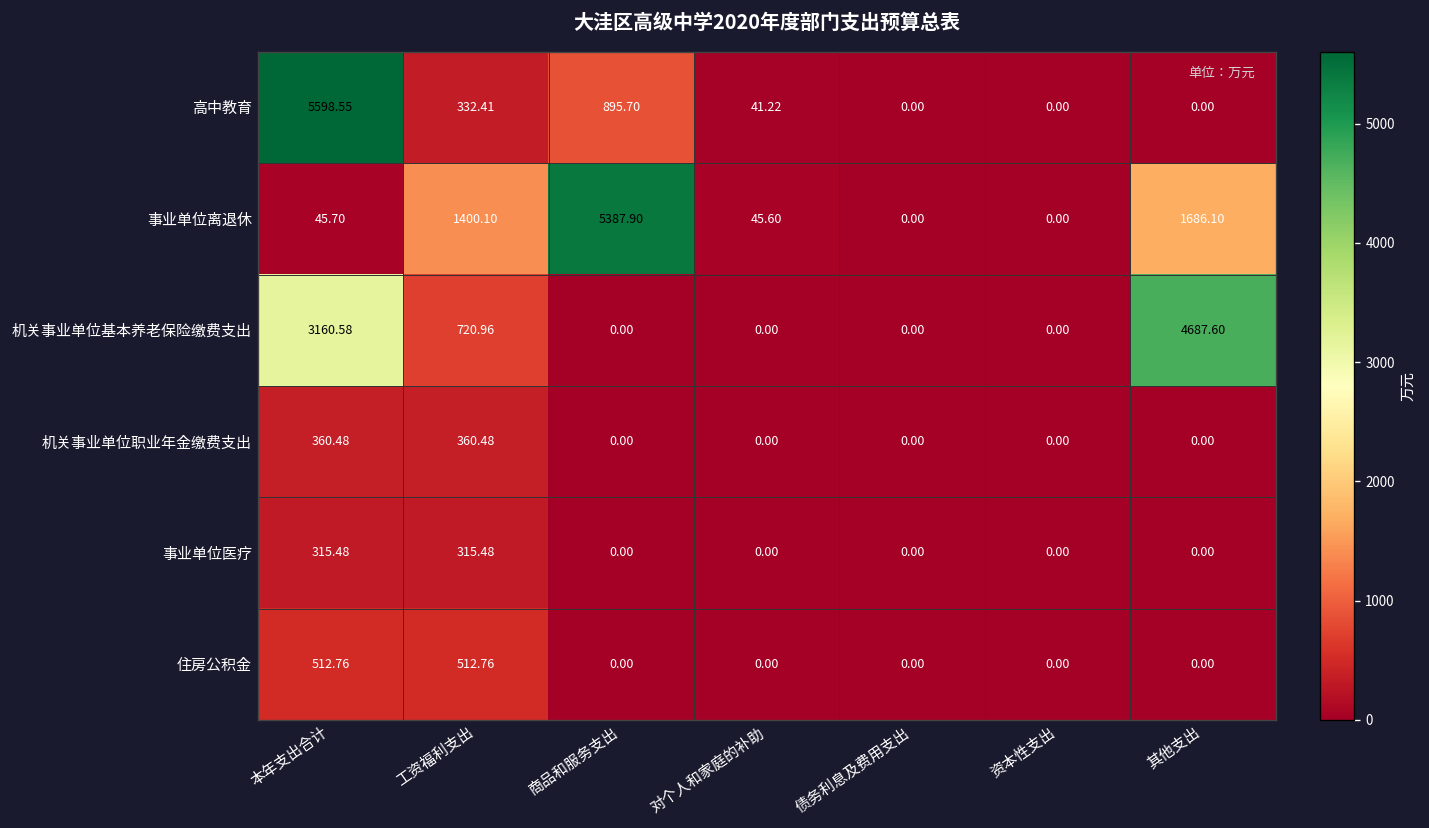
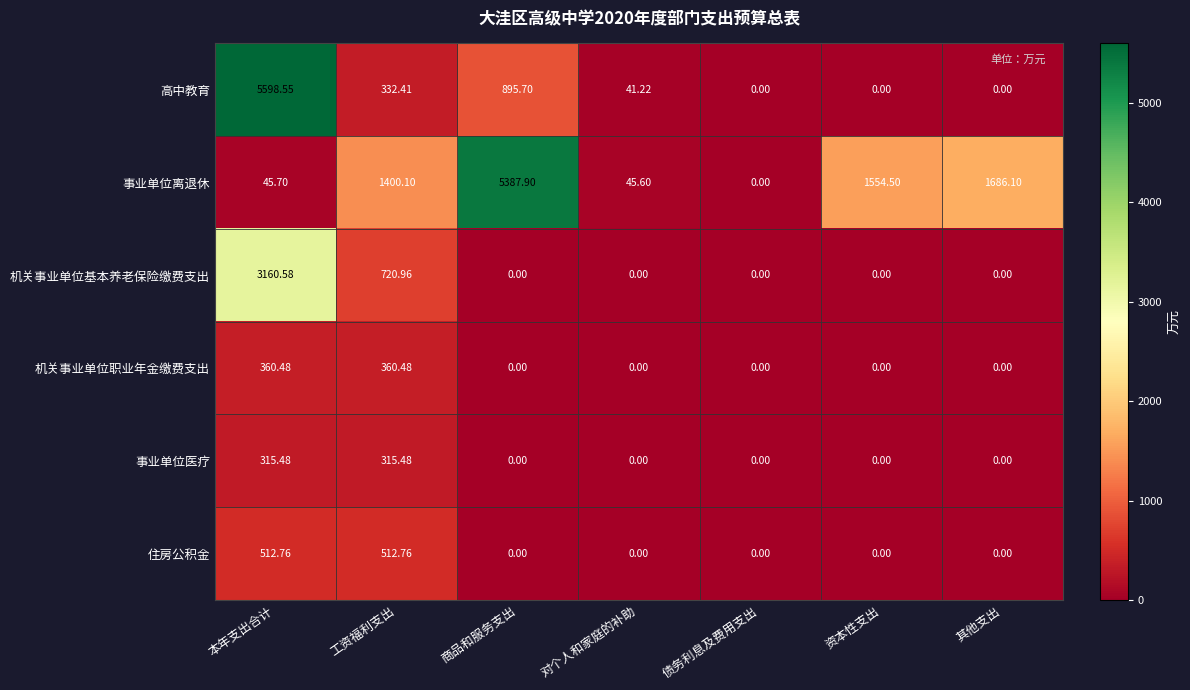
  {
    "高中教育": {
      "本年支出合计": 5598.55,
      "工资福利支出": 332.41,
      "商品和服务支出": 895.70,
      "对个人和家庭的补助": 41.22,
      "债务利息及费用支出": 0.00,
      "资本性支出": 0.00
    },
    "事业单位离退休": {
      "本年支出合计": 45.70,
      "工资福利支出": 1400.10,
      "商品和服务支出": 5387.90,
      "对个人和家庭的补助": 45.60,
      "债务利息及费用支出": 0.00,
-     "资本性支出": 0.00,
+     "资本性支出": 1554.50,
      "其他支出": 1686.10
    },
    "机关事业单位基本养老保险缴费支出": {
      "本年支出合计": 3160.58,
      "工资福利支出": 720.96,
      "商品和服务支出": 0.00,
      "对个人和家庭的补助": 0.00,
      "债务利息及费用支出": 0.00,
      "资本性支出": 0.00,
-     "其他支出": 4687.60
+     "其他支出": 0.00
    },
    "机关事业单位职业年金缴费支出": {
      "本年支出合计": 360.48,
      "工资福利支出": 360.48,
      "商品和服务支出": 0.00,
      "对个人和家庭的补助": 0.00,
      "债务利息及费用支出": 0.00,
      "资本性支出": 0.00,
      "其他支出": 0.00
    },
    "事业单位医疗": {
      "本年支出合计": 315.48,
      "工资福利支出": 315.48,
      "商品和服务支出": 0.00,
      "对个人和家庭的补助": 0.00,
      "债务利息及费用支出": 0.00,
      "资本性支出": 0.00,
      "其他支出": 0.00
    },
    "住房公积金": {
      "本年支出合计": 512.76,
      "工资福利支出": 512.76,
      "商品和服务支出": 0.00,
      "对个人和家庭的补助": 0.00,
      "债务利息及费用支出": 0.00,
      "资本性支出": 0.00,
      "其他支出": 0.00
    }
  }
